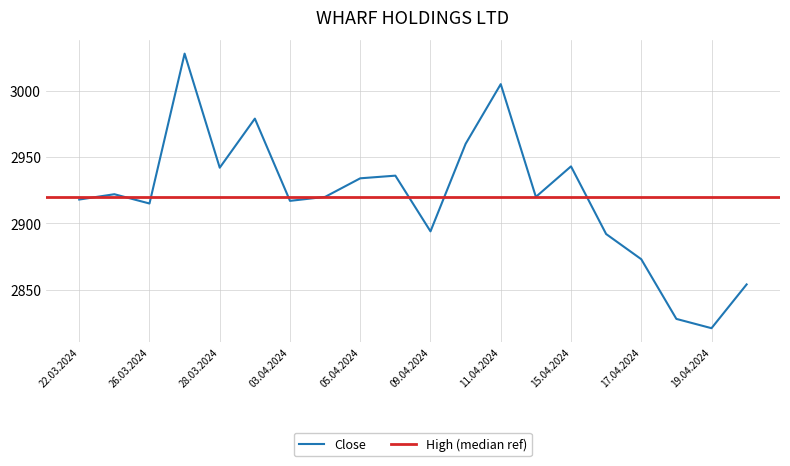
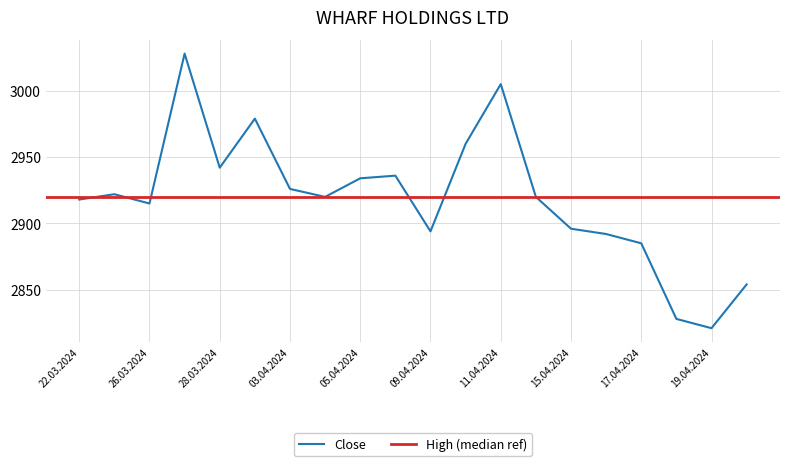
  {
    "22.03.2024": 2918,
    "26.03.2024": 2915,
    "28.03.2024": 2942,
-   "03.04.2024": 2917,
+   "03.04.2024": 2926,
    "05.04.2024": 2934,
    "09.04.2024": 2894,
    "11.04.2024": 3005,
-   "15.04.2024": 2943,
-   "17.04.2024": 2873,
+   "15.04.2024": 2896,
+   "17.04.2024": 2885,
    "19.04.2024": 2821
  }
